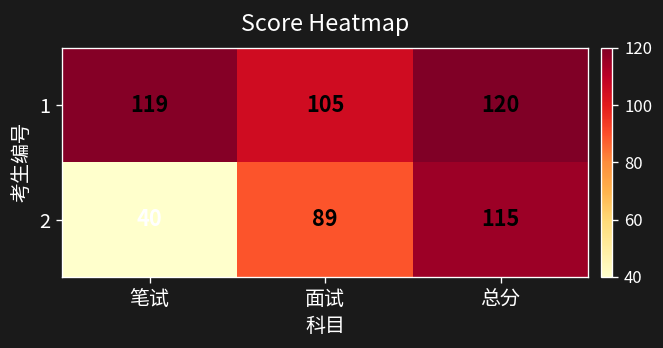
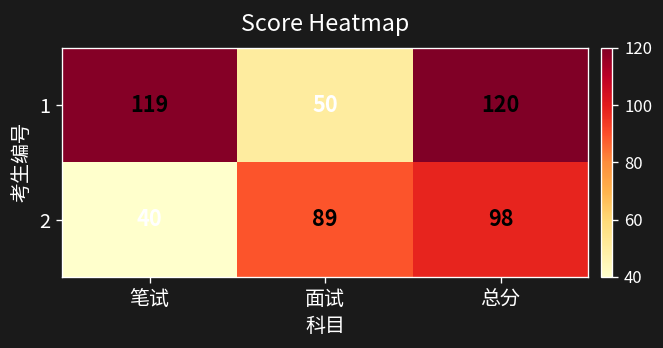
  {
    "1": {
      "笔试": 119,
-     "面试": 105,
+     "面试": 50,
      "总分": 120
    },
    "2": {
      "笔试": 40,
      "面试": 89,
-     "总分": 115
+     "总分": 98
    }
  }
